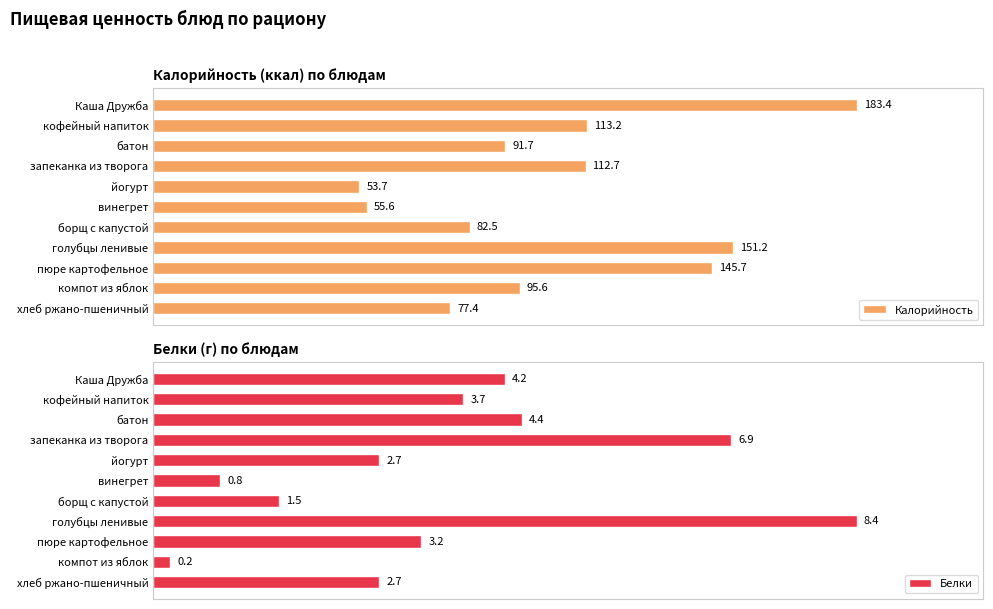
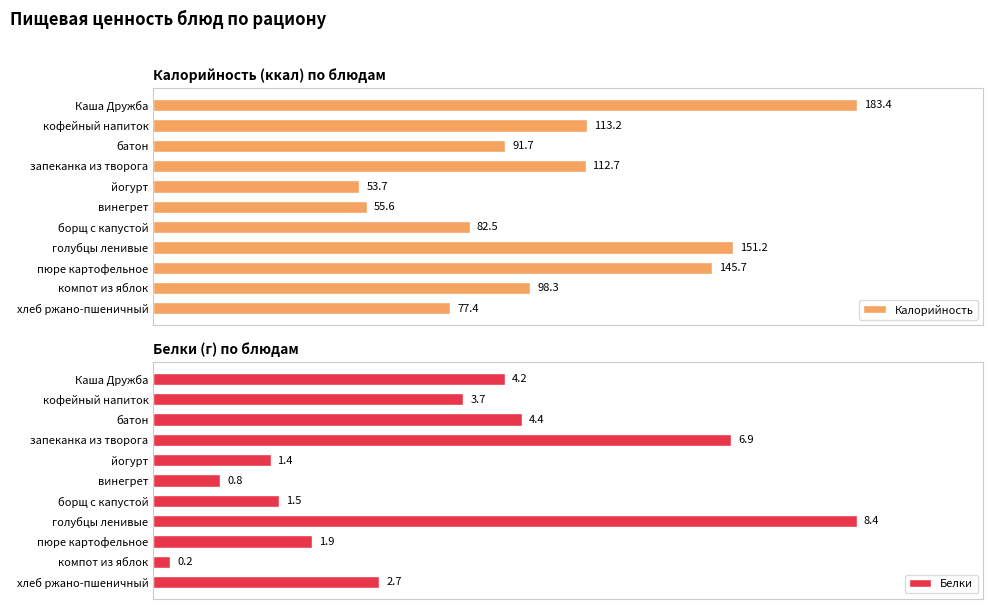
  {
    "Калорийность (ккал) по блюдам": {
      "Каша Дружба": 183.4,
      "кофейный напиток": 113.2,
      "батон": 91.7,
      "запеканка из творога": 112.7,
      "йогурт": 53.7,
      "винегрет": 55.6,
      "борщ с капустой": 82.5,
      "голубцы ленивые": 151.2,
      "пюре картофельное": 145.7,
-     "компот из яблок": 95.6,
+     "компот из яблок": 98.3,
      "хлеб ржано-пшеничный": 77.4
    },
    "Белки (г) по блюдам": {
      "Каша Дружба": 4.2,
      "кофейный напиток": 3.7,
      "батон": 4.4,
      "запеканка из творога": 6.9,
-     "йогурт": 2.7,
+     "йогурт": 1.4,
      "винегрет": 0.8,
      "борщ с капустой": 1.5,
      "голубцы ленивые": 8.4,
-     "пюре картофельное": 3.2,
+     "пюре картофельное": 1.9,
      "компот из яблок": 0.2,
      "хлеб ржано-пшеничный": 2.7
    }
  }
